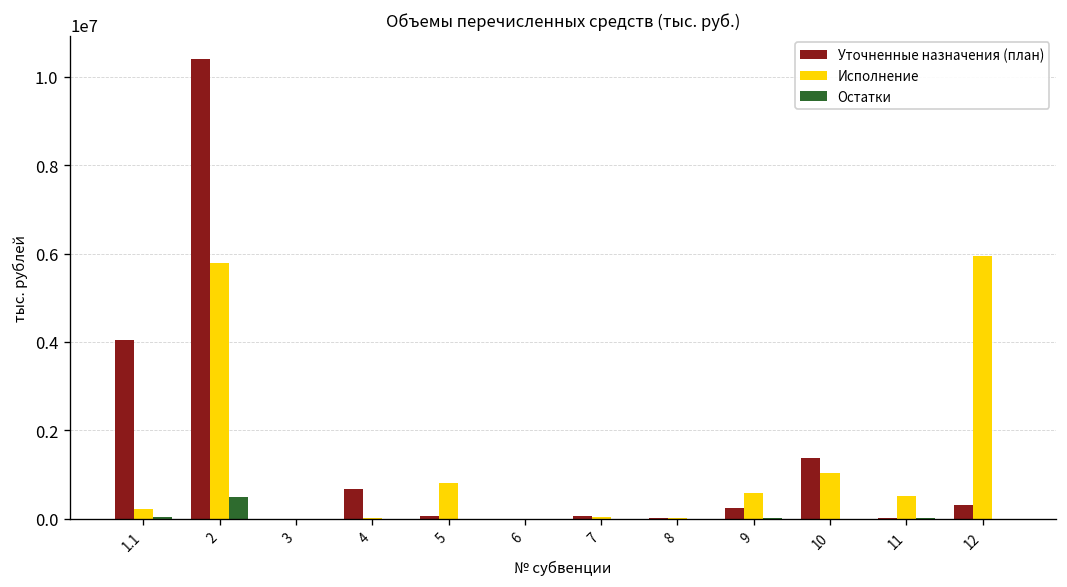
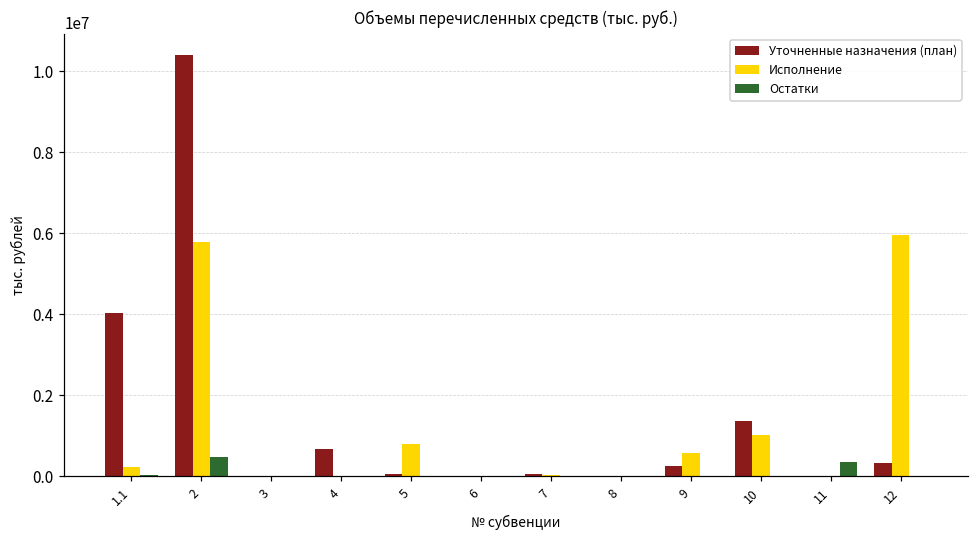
  {
    "Уточненные назначения (план)": {
      "1.1": 4000000,
      "2": 10400000,
      "4": 700000,
      "7": 100000,
      "9": 200000,
      "10": 1400000,
      "12": 300000
    },
    "Исполнение": {
      "1.1": 200000,
      "2": 5800000,
      "5": 800000,
      "9": 600000,
      "10": 1000000,
-     "11": 500000,
+     "11": 0,
      "12": 5900000
    },
    "Остатки": {
      "2": 500000,
-     "11": 0,
+     "11": 400000,
      "12": 0
    }
  }
